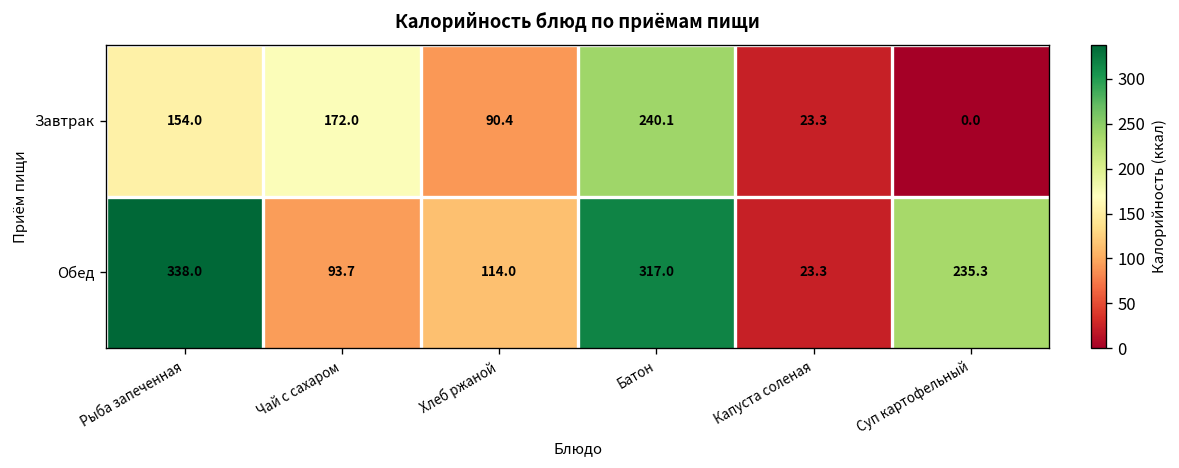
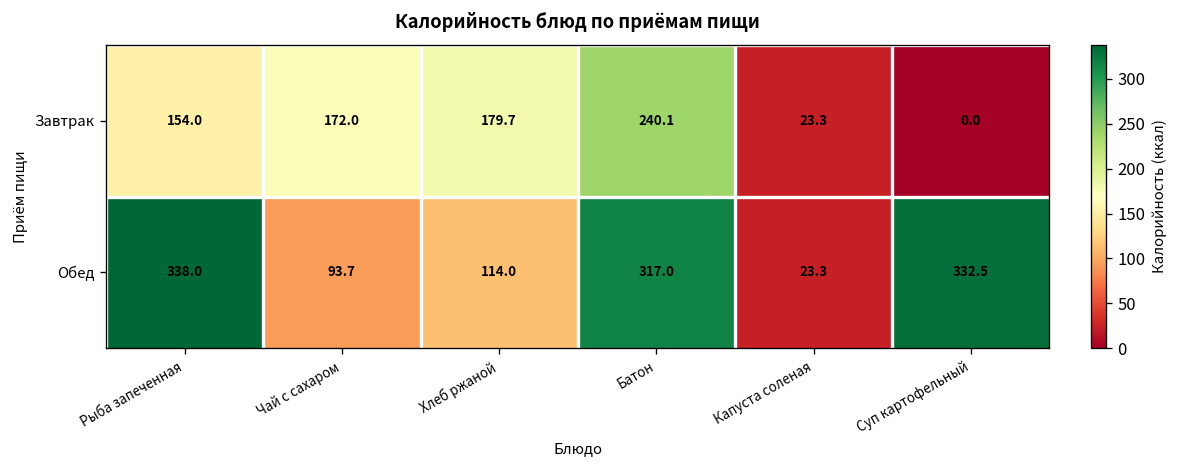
  {
    "Завтрак": {
      "Рыба запеченная": 154.0,
      "Чай с сахаром": 172.0,
-     "Хлеб ржаной": 90.4,
+     "Хлеб ржаной": 179.7,
      "Батон": 240.1,
      "Капуста соленая": 23.3,
      "Суп картофельный": 0.0
    },
    "Обед": {
      "Рыба запеченная": 338.0,
      "Чай с сахаром": 93.7,
      "Хлеб ржаной": 114.0,
      "Батон": 317.0,
      "Капуста соленая": 23.3,
-     "Суп картофельный": 235.3
+     "Суп картофельный": 332.5
    }
  }
